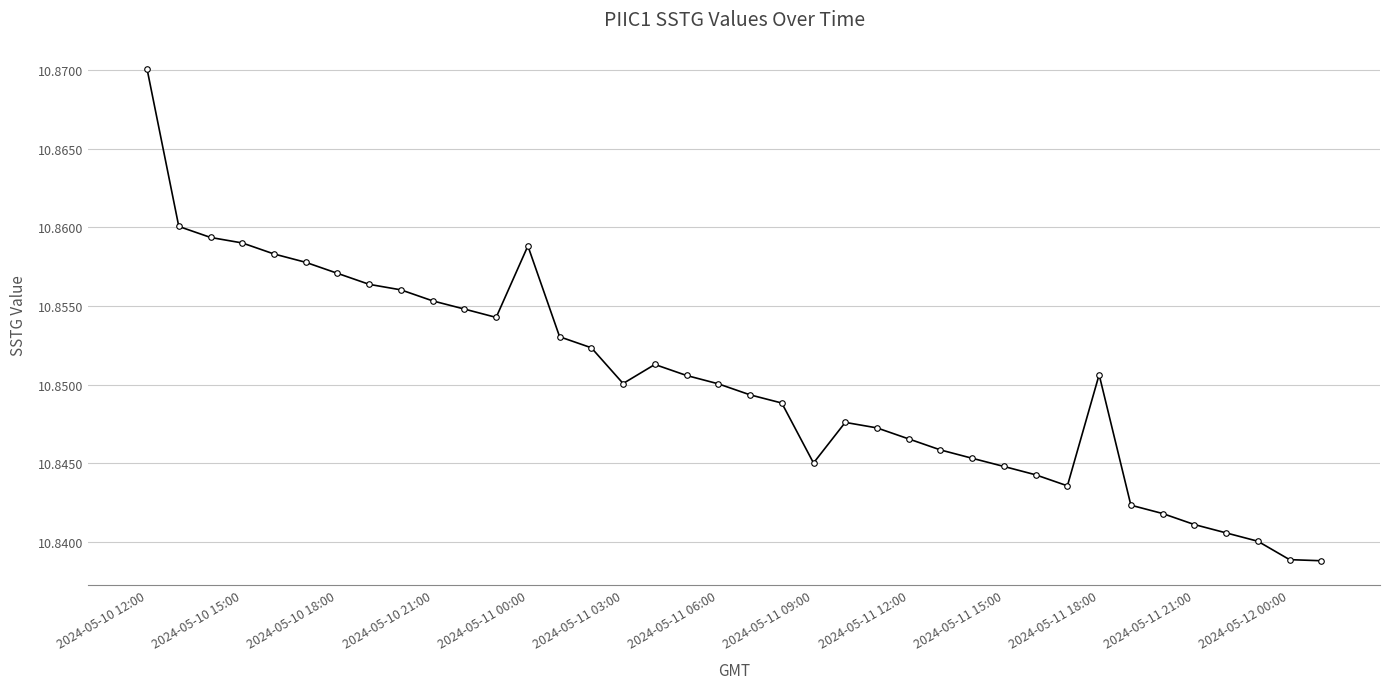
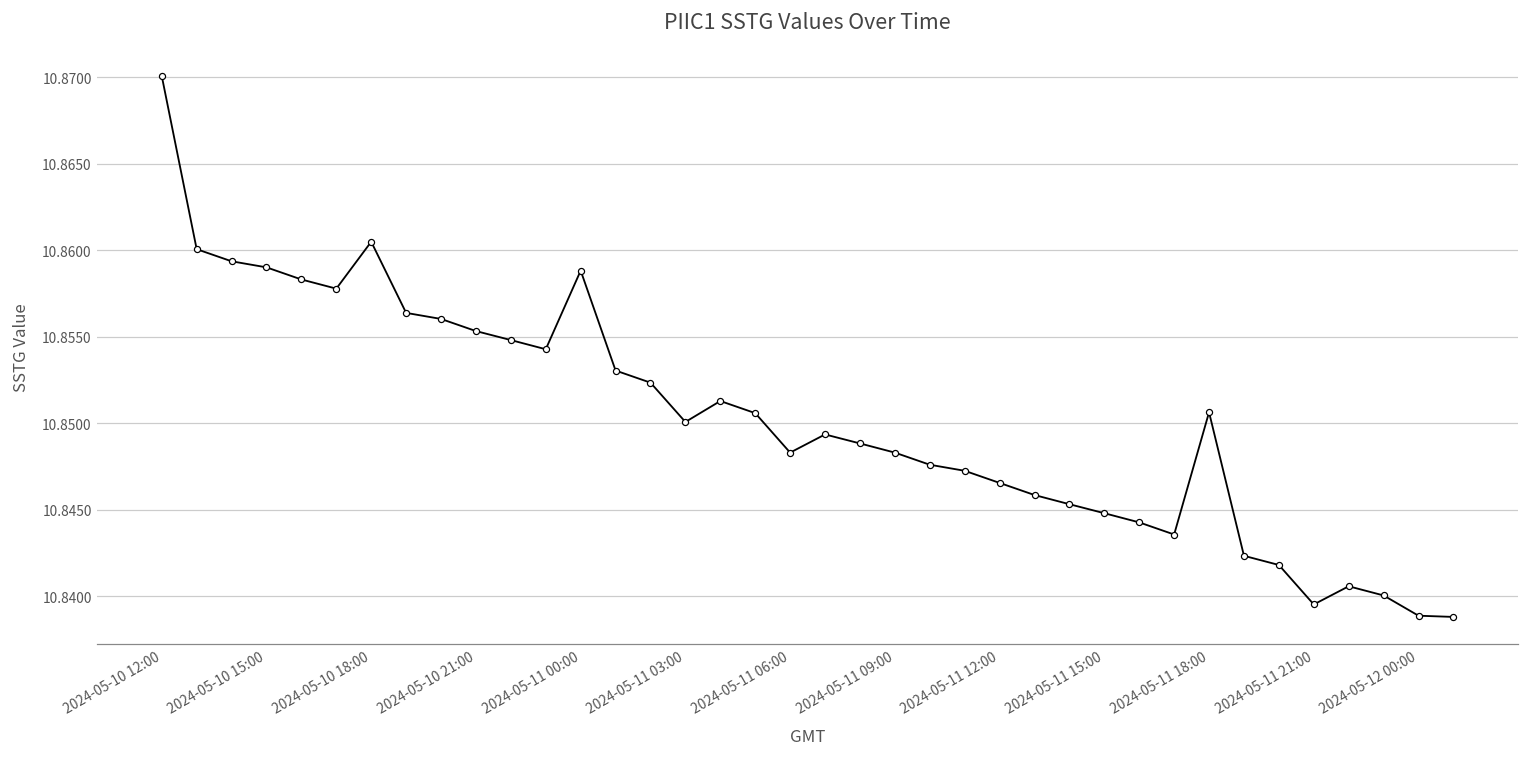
  {
    "2024-05-10 12:00": 10.8701,
    "2024-05-10 15:00": 10.8590,
-   "2024-05-10 18:00": 10.8571,
+   "2024-05-10 18:00": 10.8605,
    "2024-05-10 21:00": 10.8553,
    "2024-05-11 00:00": 10.8588,
    "2024-05-11 03:00": 10.8501,
-   "2024-05-11 06:00": 10.8501,
-   "2024-05-11 09:00": 10.8450,
+   "2024-05-11 06:00": 10.8483,
+   "2024-05-11 09:00": 10.8483,
    "2024-05-11 12:00": 10.8466,
    "2024-05-11 15:00": 10.8448,
    "2024-05-11 18:00": 10.8506,
-   "2024-05-11 21:00": 10.8411,
+   "2024-05-11 21:00": 10.8395,
    "2024-05-12 00:00": 10.8389
  }
